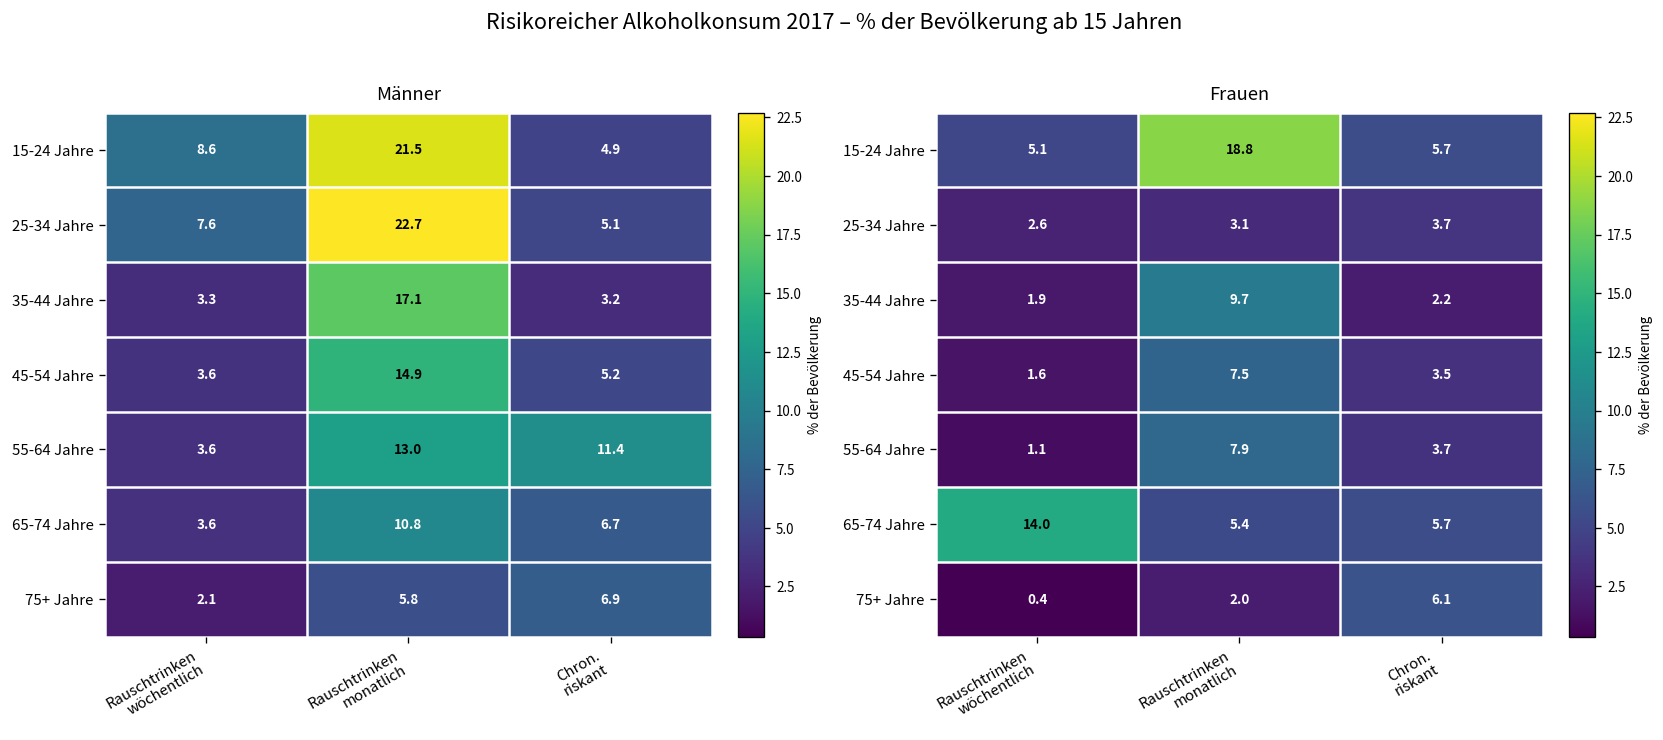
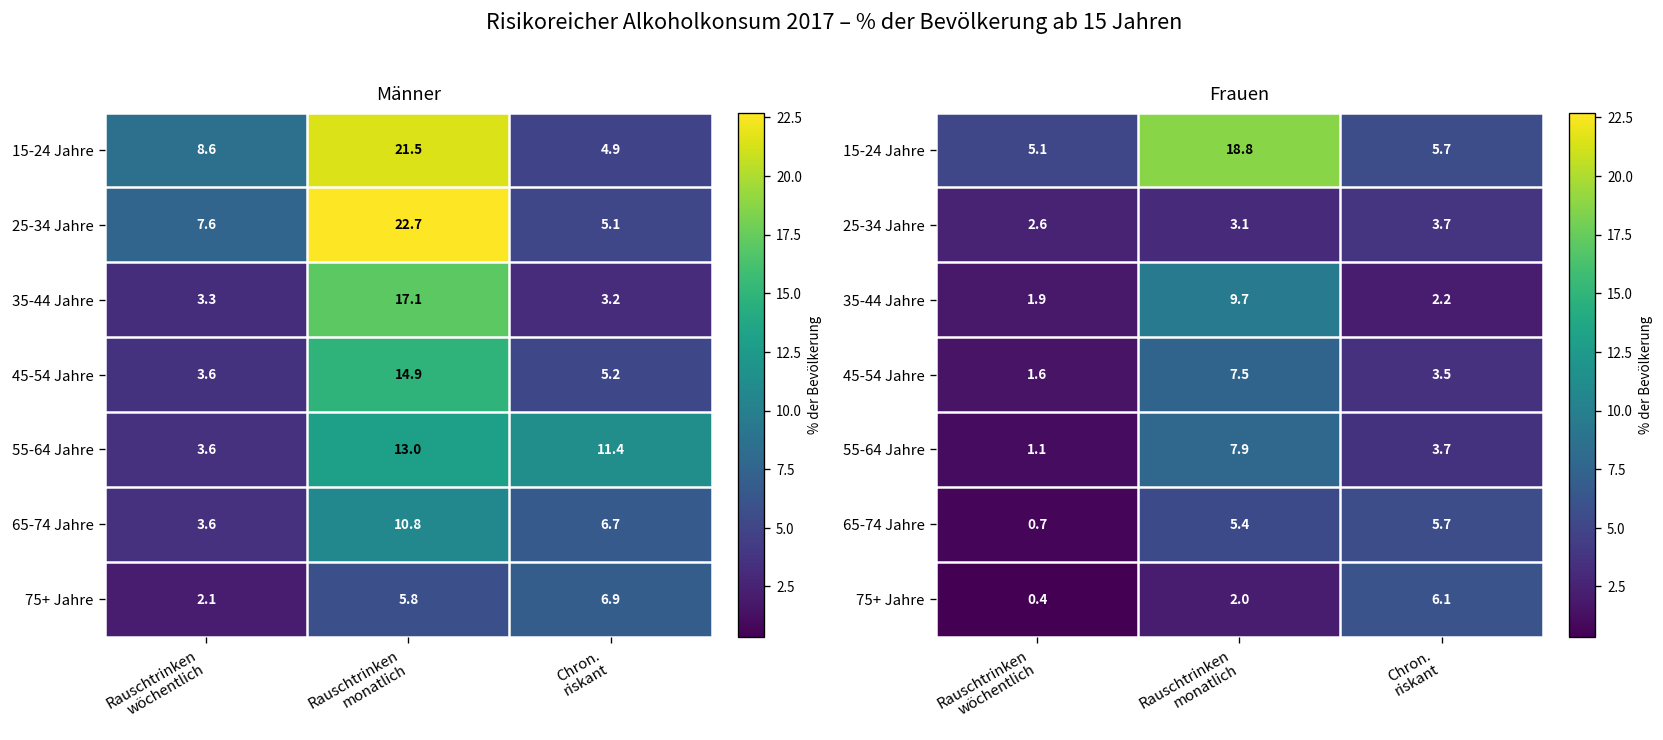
  {
    "Männer": {
      "15-24 Jahre": {
        "Rauschtrinken wöchentlich": 8.6,
        "Rauschtrinken monatlich": 21.5,
        "Chron. riskant": 4.9
      },
      "25-34 Jahre": {
        "Rauschtrinken wöchentlich": 7.6,
        "Rauschtrinken monatlich": 22.7,
        "Chron. riskant": 5.1
      },
      "35-44 Jahre": {
        "Rauschtrinken wöchentlich": 3.3,
        "Rauschtrinken monatlich": 17.1,
        "Chron. riskant": 3.2
      },
      "45-54 Jahre": {
        "Rauschtrinken wöchentlich": 3.6,
        "Rauschtrinken monatlich": 14.9,
        "Chron. riskant": 5.2
      },
      "55-64 Jahre": {
        "Rauschtrinken wöchentlich": 3.6,
        "Rauschtrinken monatlich": 13.0,
        "Chron. riskant": 11.4
      },
      "65-74 Jahre": {
        "Rauschtrinken wöchentlich": 3.6,
        "Rauschtrinken monatlich": 10.8,
        "Chron. riskant": 6.7
      },
      "75+ Jahre": {
        "Rauschtrinken wöchentlich": 2.1,
        "Rauschtrinken monatlich": 5.8,
        "Chron. riskant": 6.9
      }
    },
    "Frauen": {
      "15-24 Jahre": {
        "Rauschtrinken wöchentlich": 5.1,
        "Rauschtrinken monatlich": 18.8,
        "Chron. riskant": 5.7
      },
      "25-34 Jahre": {
        "Rauschtrinken wöchentlich": 2.6,
        "Rauschtrinken monatlich": 3.1,
        "Chron. riskant": 3.7
      },
      "35-44 Jahre": {
        "Rauschtrinken wöchentlich": 1.9,
        "Rauschtrinken monatlich": 9.7,
        "Chron. riskant": 2.2
      },
      "45-54 Jahre": {
        "Rauschtrinken wöchentlich": 1.6,
        "Rauschtrinken monatlich": 7.5,
        "Chron. riskant": 3.5
      },
      "55-64 Jahre": {
        "Rauschtrinken wöchentlich": 1.1,
        "Rauschtrinken monatlich": 7.9,
        "Chron. riskant": 3.7
      },
      "65-74 Jahre": {
-       "Rauschtrinken wöchentlich": 14.0,
+       "Rauschtrinken wöchentlich": 0.7,
        "Rauschtrinken monatlich": 5.4,
        "Chron. riskant": 5.7
      },
      "75+ Jahre": {
        "Rauschtrinken wöchentlich": 0.4,
        "Rauschtrinken monatlich": 2.0,
        "Chron. riskant": 6.1
      }
    }
  }
